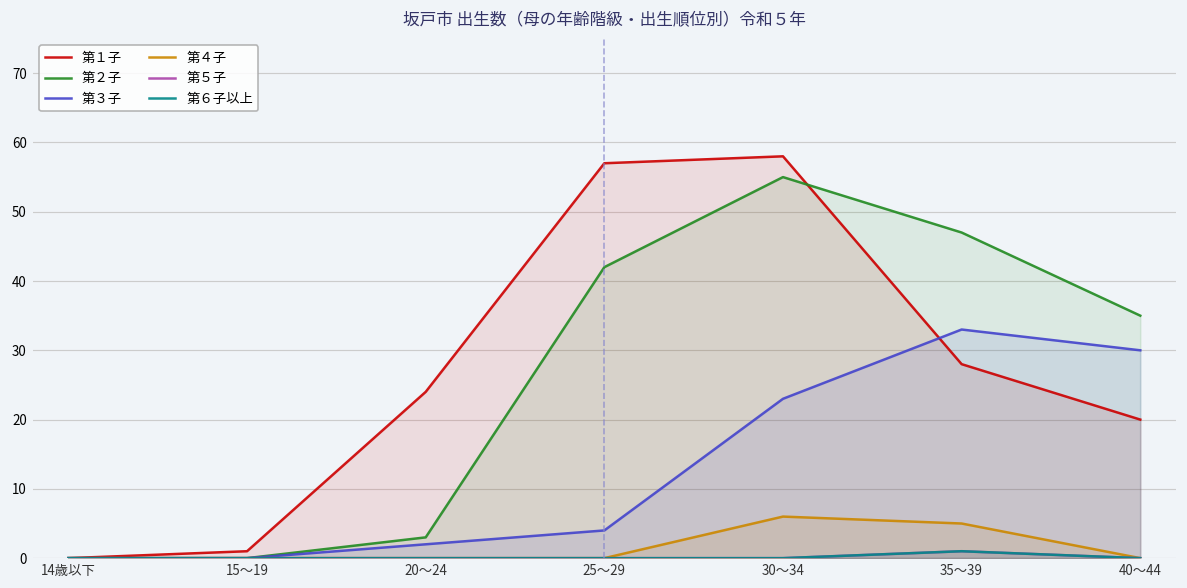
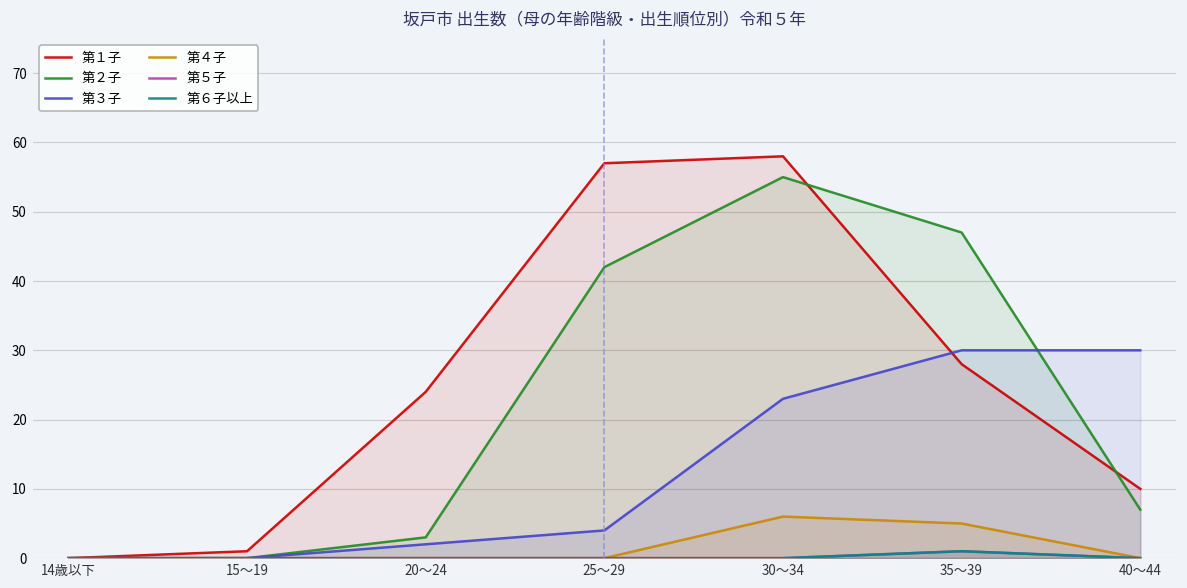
  {
    "第１子": {
      "15～19": 1,
      "20～24": 24,
      "25～29": 57,
      "30～34": 58,
      "35～39": 28,
-     "40～44": 20
+     "40～44": 10
    },
    "第２子": {
      "20～24": 3,
      "25～29": 42,
      "30～34": 55,
      "35～39": 47,
-     "40～44": 35
+     "40～44": 7
    },
    "第３子": {
      "20～24": 2,
      "25～29": 4,
      "30～34": 23,
-     "35～39": 33,
+     "35～39": 30,
      "40～44": 30
    },
    "第４子": {
      "30～34": 6,
      "35～39": 5
    },
    "第６子以上": {
      "30～34": 0,
      "35～39": 1
    }
  }
